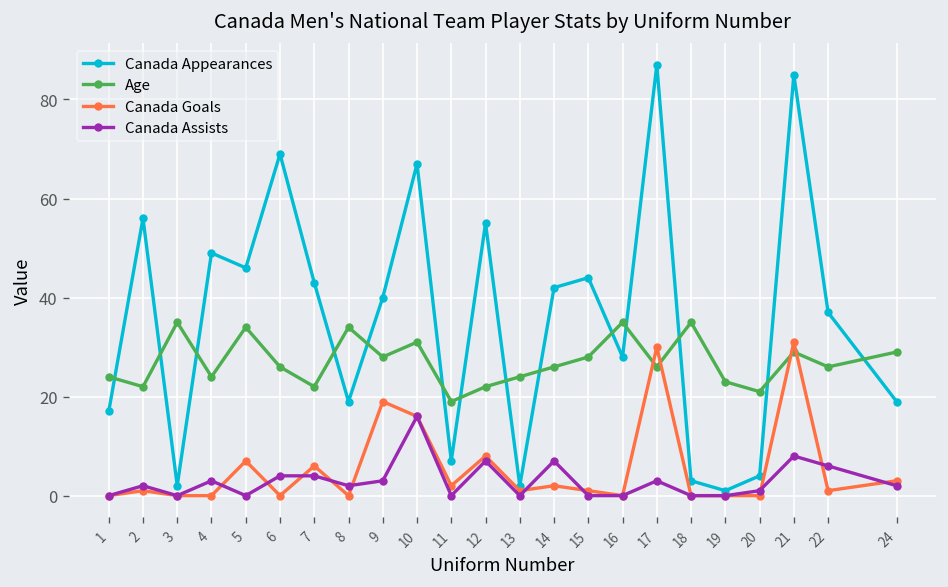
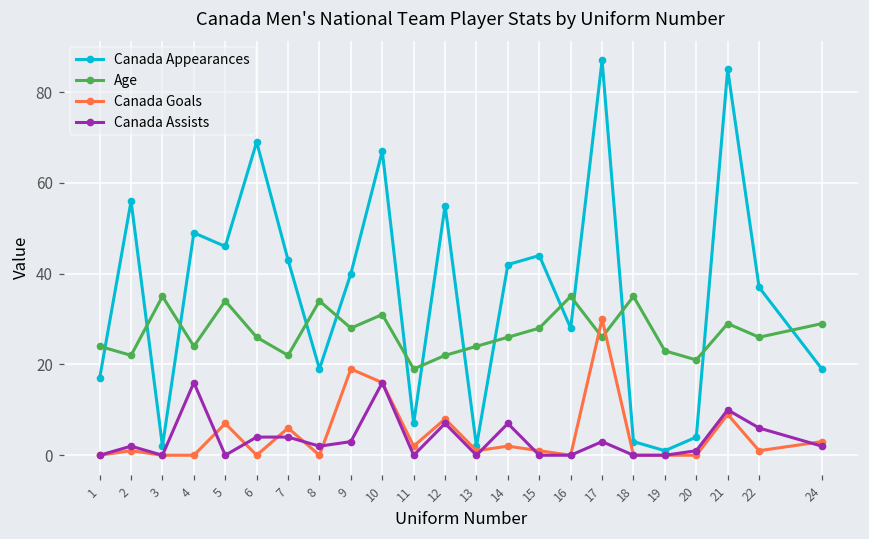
  {
    "Canada Appearances": {
      "1": 17,
      "2": 56,
      "3": 2,
      "4": 49,
      "5": 46,
      "6": 69,
      "7": 43,
      "8": 19,
      "9": 40,
      "10": 67,
      "11": 7,
      "12": 55,
      "13": 2,
      "14": 42,
      "15": 44,
      "16": 28,
      "17": 87,
      "18": 3,
      "19": 1,
      "20": 4,
      "21": 85,
      "22": 37,
      "24": 19
    },
    "Age": {
      "1": 24,
      "2": 22,
      "3": 35,
      "4": 24,
      "5": 34,
      "6": 26,
      "7": 22,
      "8": 34,
      "9": 28,
      "10": 31,
      "11": 19,
      "12": 22,
      "13": 24,
      "14": 26,
      "15": 28,
      "16": 35,
      "17": 26,
      "18": 35,
      "19": 23,
      "20": 21,
      "21": 29,
      "22": 26,
      "24": 29
    },
    "Canada Goals": {
      "2": 1,
      "4": 0,
      "5": 7,
      "6": 0,
      "7": 6,
      "8": 0,
      "9": 19,
      "11": 2,
      "12": 8,
      "13": 1,
      "14": 2,
      "15": 1,
      "17": 30,
      "20": 0,
-     "21": 31,
+     "21": 9,
      "22": 1,
      "24": 3
    },
    "Canada Assists": {
      "2": 2,
-     "4": 3,
+     "4": 16,
      "5": 0,
      "6": 4,
      "7": 4,
      "8": 2,
      "9": 3,
      "11": 0,
      "12": 7,
      "13": 0,
      "14": 7,
      "15": 0,
      "17": 3,
      "20": 1,
-     "21": 8,
+     "21": 10,
      "22": 6,
      "24": 2
    }
  }
